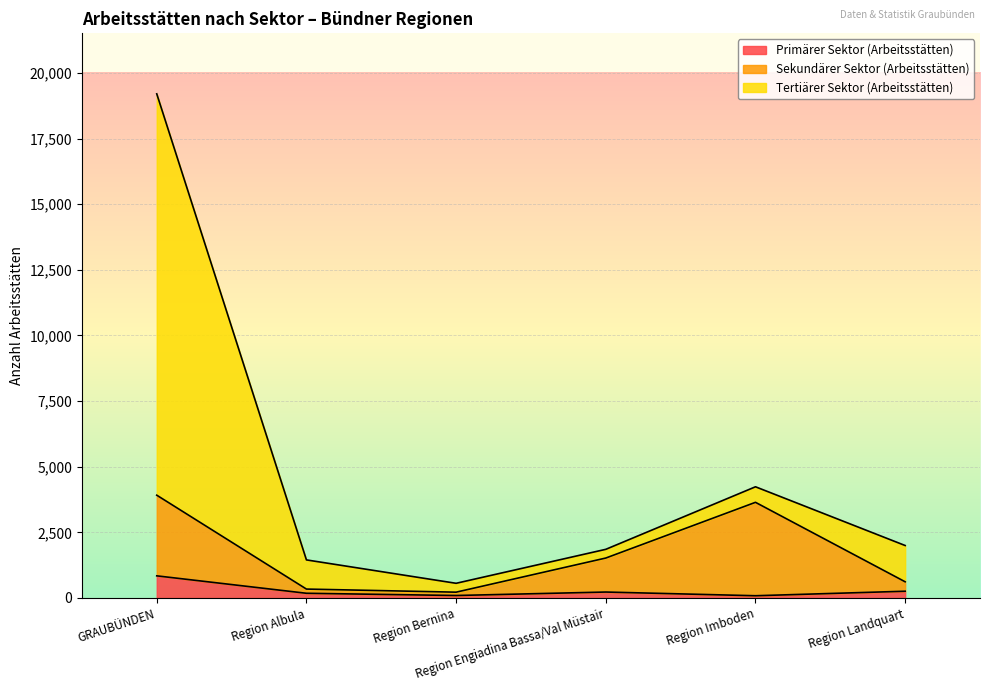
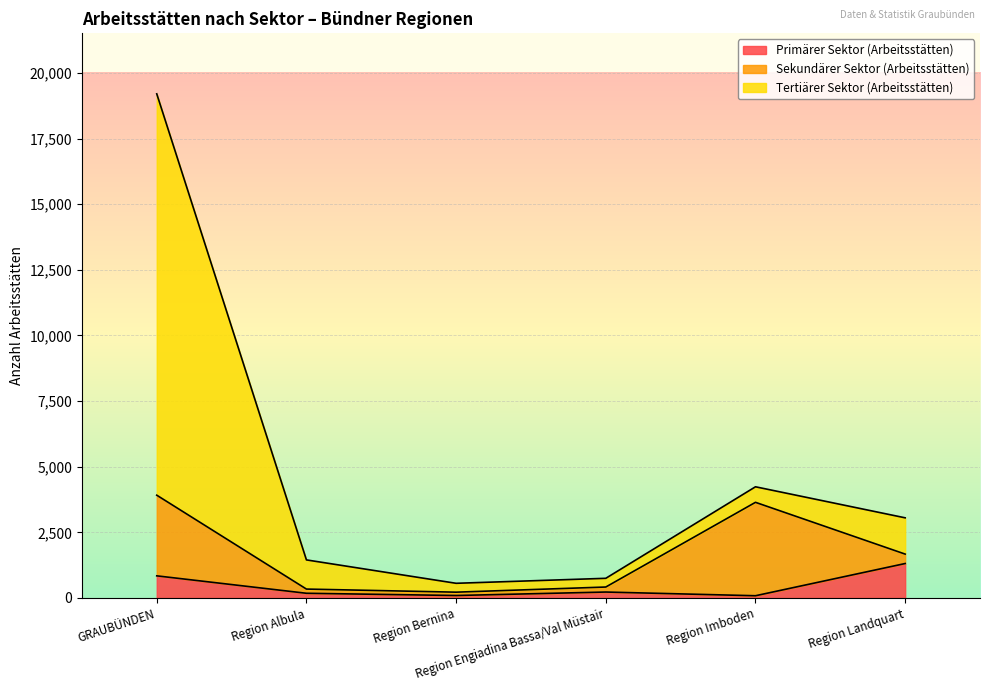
  {
    "Primärer Sektor (Arbeitsstätten)": {
      "GRAUBÜNDEN": "800",
      "Region Albula": "200",
      "Region Bernina": "100",
      "Region Engiadina Bassa/Val Müstair": "200",
      "Region Imboden": "100",
-     "Region Landquart": "300"
+     "Region Landquart": "1,300"
    },
    "Sekundärer Sektor (Arbeitsstätten)": {
      "GRAUBÜNDEN": "3,100",
      "Region Albula": "200",
      "Region Bernina": "100",
-     "Region Engiadina Bassa/Val Müstair": "1,300",
+     "Region Engiadina Bassa/Val Müstair": "200",
      "Region Imboden": "3,600",
      "Region Landquart": "400"
    },
    "Tertiärer Sektor (Arbeitsstätten)": {
      "GRAUBÜNDEN": "15,300",
      "Region Albula": "1,100",
      "Region Bernina": "300",
      "Region Engiadina Bassa/Val Müstair": "300",
      "Region Imboden": "600",
      "Region Landquart": "1,400"
    }
  }
